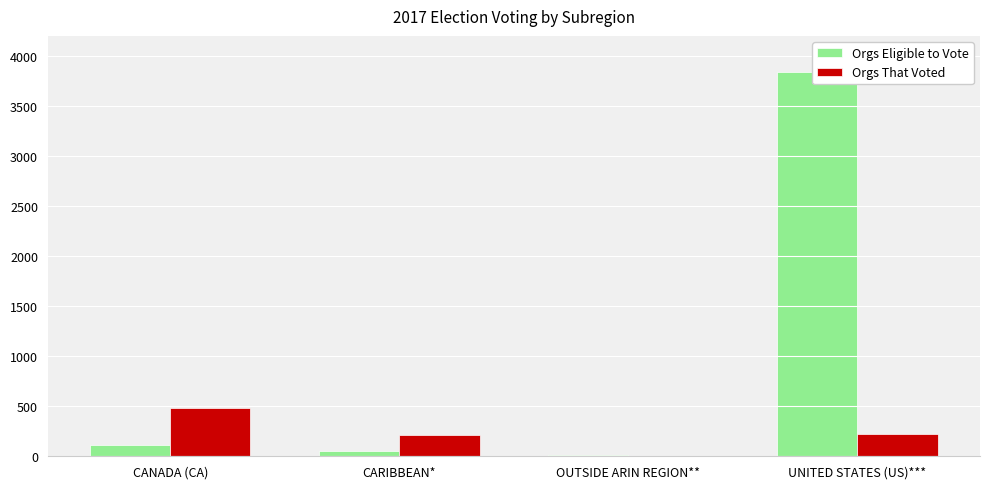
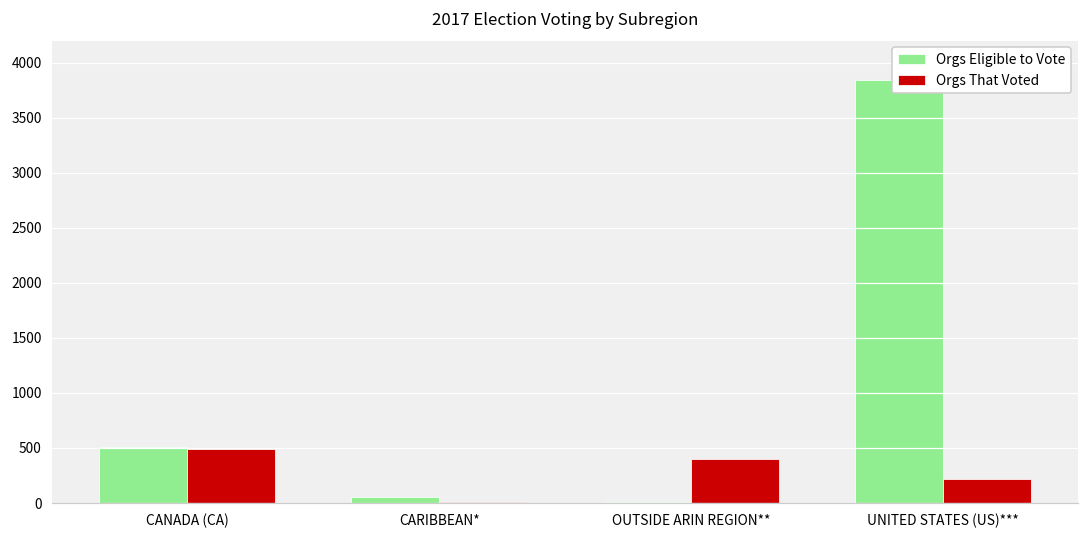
  {
    "Orgs Eligible to Vote": {
-     "CANADA (CA)": 110,
+     "CANADA (CA)": 510,
      "CARIBBEAN*": 60
    },
    "Orgs That Voted": {
      "CANADA (CA)": 490,
-     "CARIBBEAN*": 220,
-     "OUTSIDE ARIN REGION**": 0,
+     "CARIBBEAN*": 10,
+     "OUTSIDE ARIN REGION**": 400,
      "UNITED STATES (US)***": 220
    }
  }
